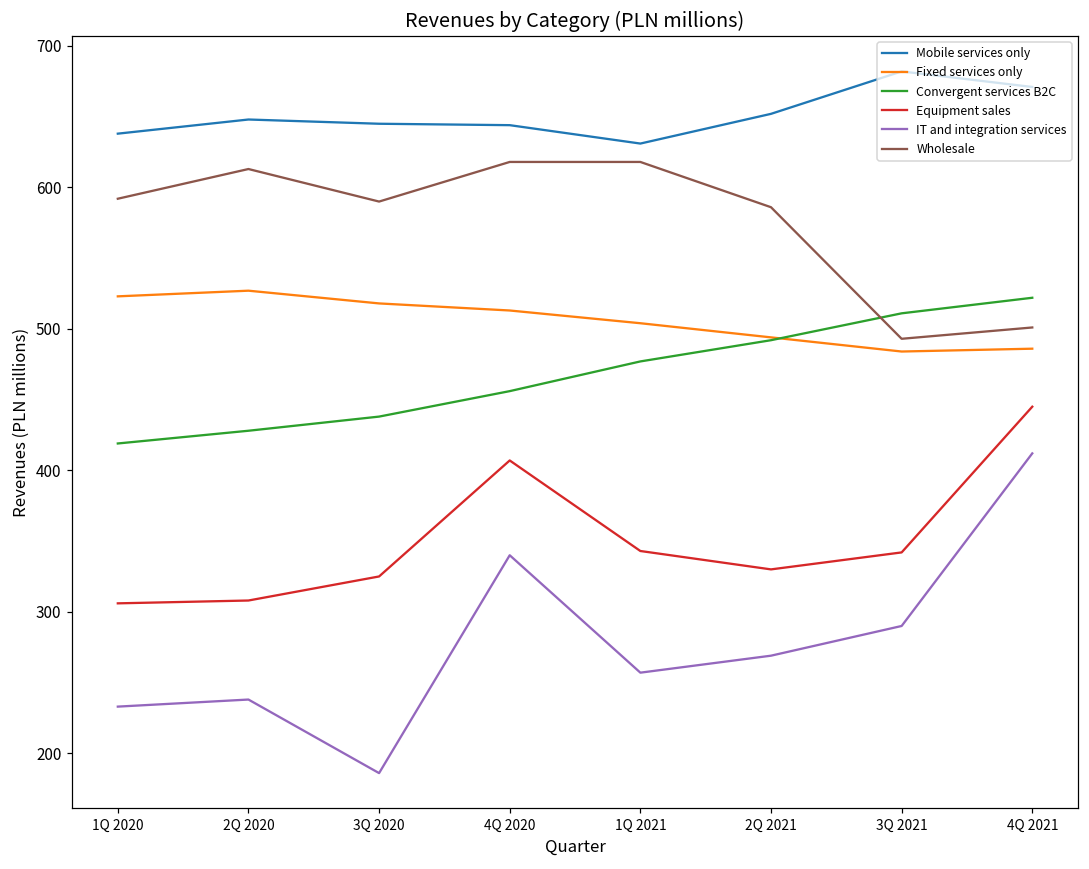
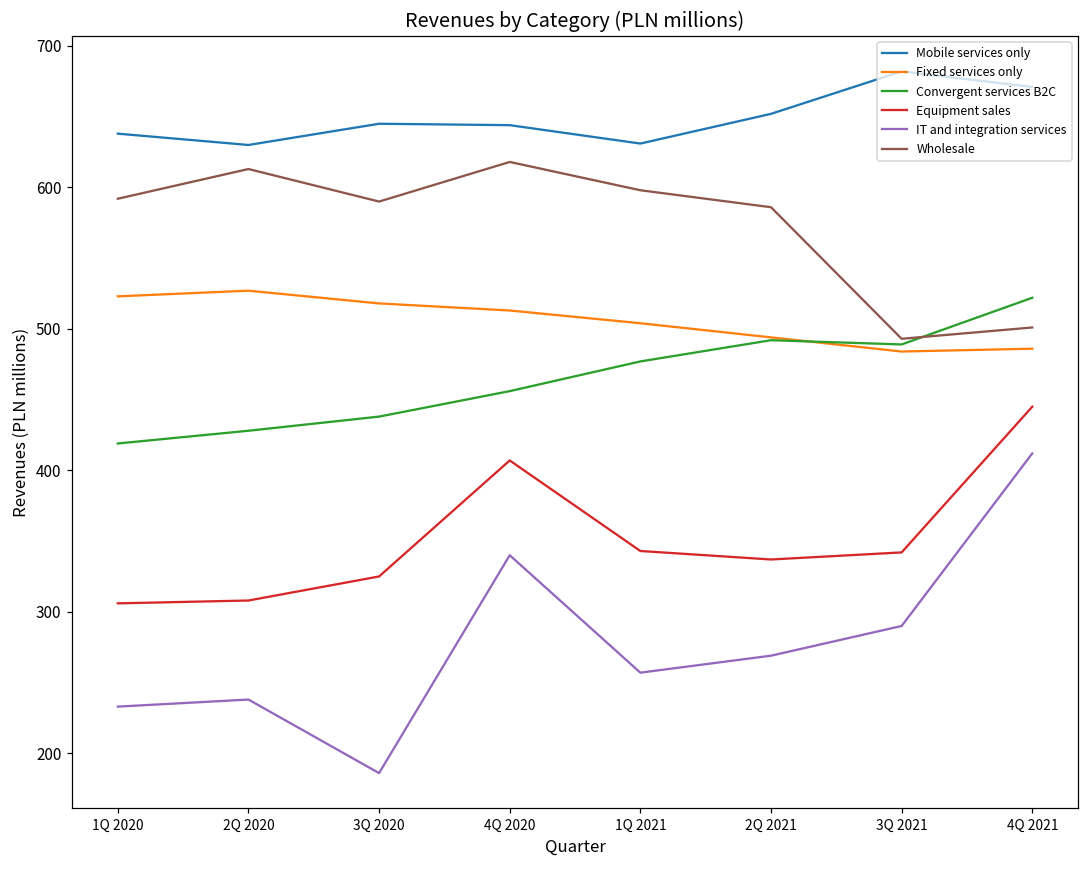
  {
    "Mobile services only": {
      "1Q 2020": 638,
-     "2Q 2020": 648,
+     "2Q 2020": 630,
      "3Q 2020": 645,
      "4Q 2020": 644,
      "1Q 2021": 631,
      "2Q 2021": 652
    },
    "Fixed services only": {
      "1Q 2020": 523,
      "2Q 2020": 527,
      "3Q 2020": 518,
      "4Q 2020": 513,
      "1Q 2021": 504,
      "2Q 2021": 494,
      "3Q 2021": 484,
      "4Q 2021": 486
    },
    "Convergent services B2C": {
      "1Q 2020": 419,
      "2Q 2020": 428,
      "3Q 2020": 438,
      "4Q 2020": 456,
      "1Q 2021": 477,
      "2Q 2021": 492,
-     "3Q 2021": 511,
+     "3Q 2021": 489,
      "4Q 2021": 522
    },
    "Equipment sales": {
      "1Q 2020": 306,
      "2Q 2020": 308,
      "3Q 2020": 325,
      "4Q 2020": 407,
      "1Q 2021": 343,
-     "2Q 2021": 330,
+     "2Q 2021": 337,
      "3Q 2021": 342,
      "4Q 2021": 445
    },
    "IT and integration services": {
      "1Q 2020": 233,
      "2Q 2020": 238,
      "3Q 2020": 186,
      "4Q 2020": 340,
      "1Q 2021": 257,
      "2Q 2021": 269,
      "3Q 2021": 290,
      "4Q 2021": 412
    },
    "Wholesale": {
      "1Q 2020": 592,
      "2Q 2020": 613,
      "3Q 2020": 590,
      "4Q 2020": 618,
-     "1Q 2021": 618,
+     "1Q 2021": 598,
      "2Q 2021": 586,
      "3Q 2021": 493,
      "4Q 2021": 501
    }
  }
